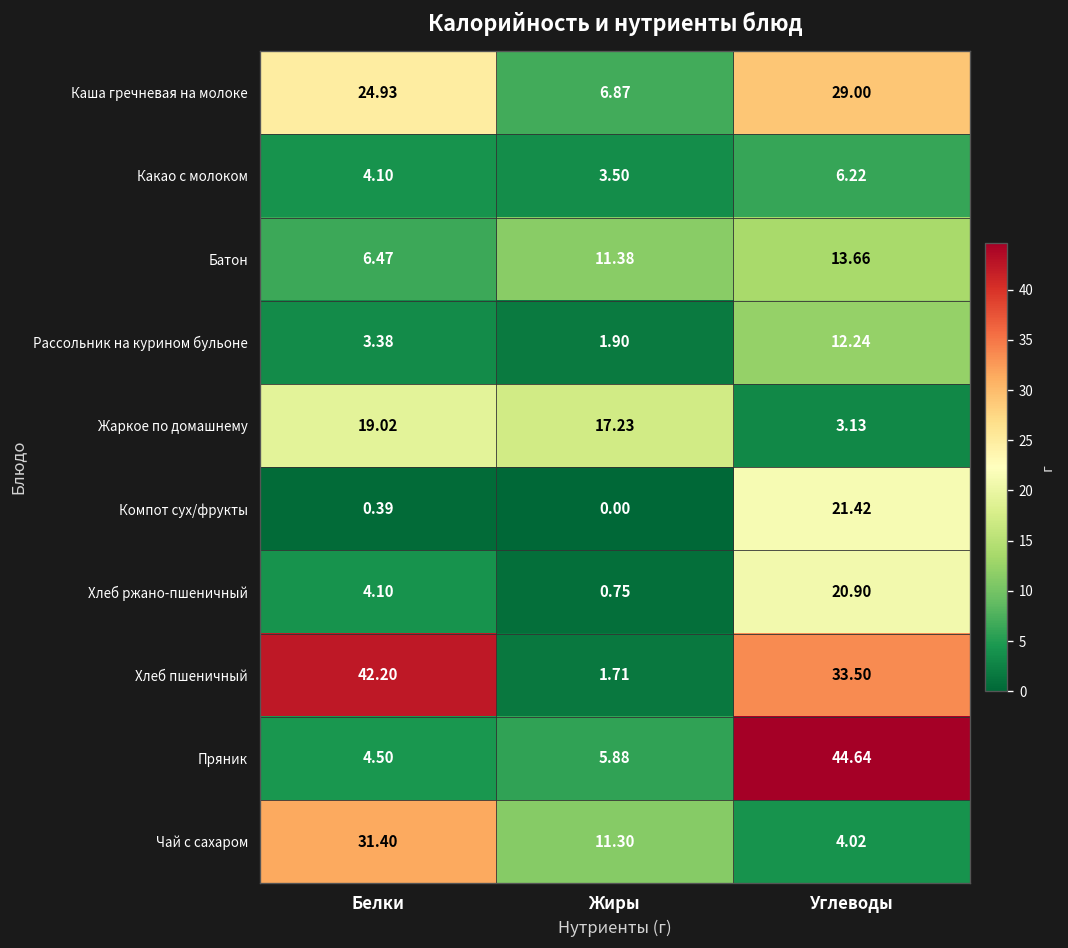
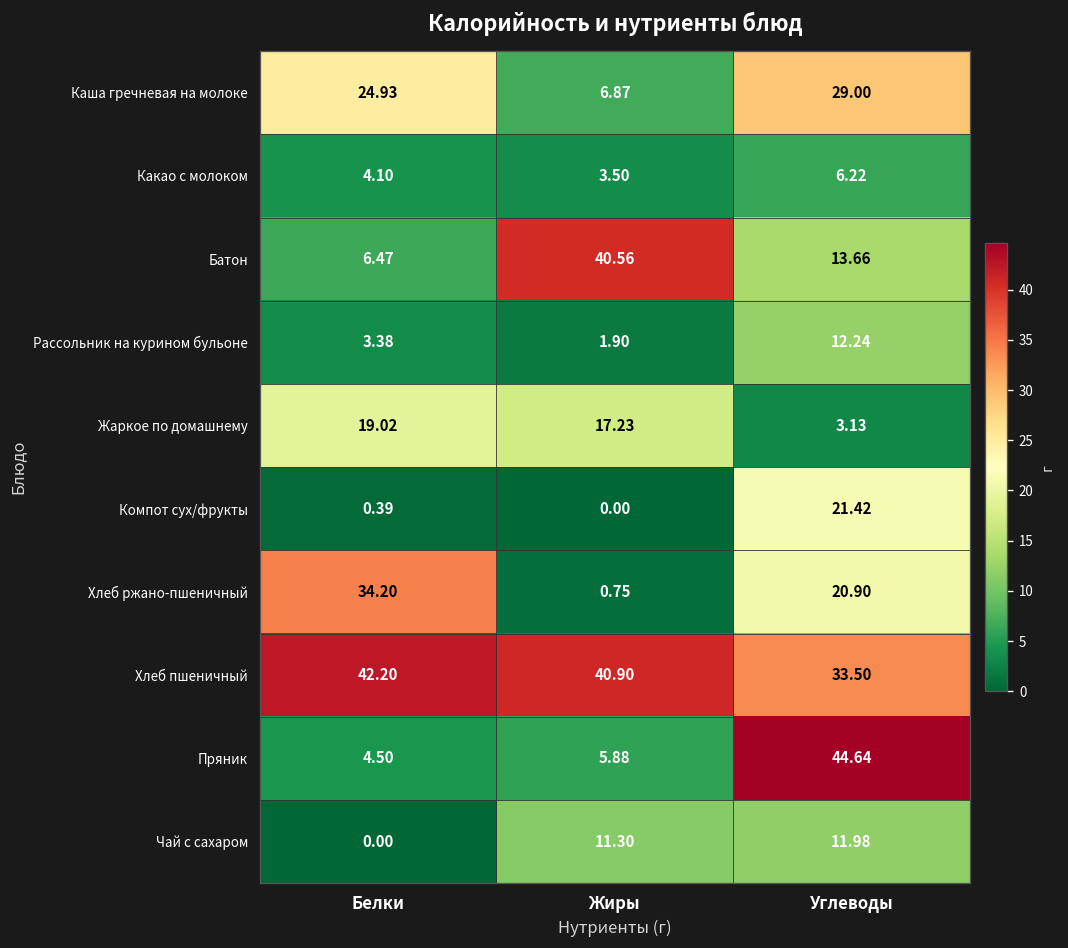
  {
    "Каша гречневая на молоке": {
      "Белки": 24.93,
      "Жиры": 6.87,
      "Углеводы": 29.00
    },
    "Какао с молоком": {
      "Белки": 4.10,
      "Жиры": 3.50,
      "Углеводы": 6.22
    },
    "Батон": {
      "Белки": 6.47,
-     "Жиры": 11.38,
+     "Жиры": 40.56,
      "Углеводы": 13.66
    },
    "Рассольник на курином бульоне": {
      "Белки": 3.38,
      "Жиры": 1.90,
      "Углеводы": 12.24
    },
    "Жаркое по домашнему": {
      "Белки": 19.02,
      "Жиры": 17.23,
      "Углеводы": 3.13
    },
    "Компот сух/фрукты": {
      "Белки": 0.39,
      "Жиры": 0.00,
      "Углеводы": 21.42
    },
    "Хлеб ржано-пшеничный": {
-     "Белки": 4.10,
+     "Белки": 34.20,
      "Жиры": 0.75,
      "Углеводы": 20.90
    },
    "Хлеб пшеничный": {
      "Белки": 42.20,
-     "Жиры": 1.71,
+     "Жиры": 40.90,
      "Углеводы": 33.50
    },
    "Пряник": {
      "Белки": 4.50,
      "Жиры": 5.88,
      "Углеводы": 44.64
    },
    "Чай с сахаром": {
-     "Белки": 31.40,
+     "Белки": 0.00,
      "Жиры": 11.30,
-     "Углеводы": 4.02
+     "Углеводы": 11.98
    }
  }
